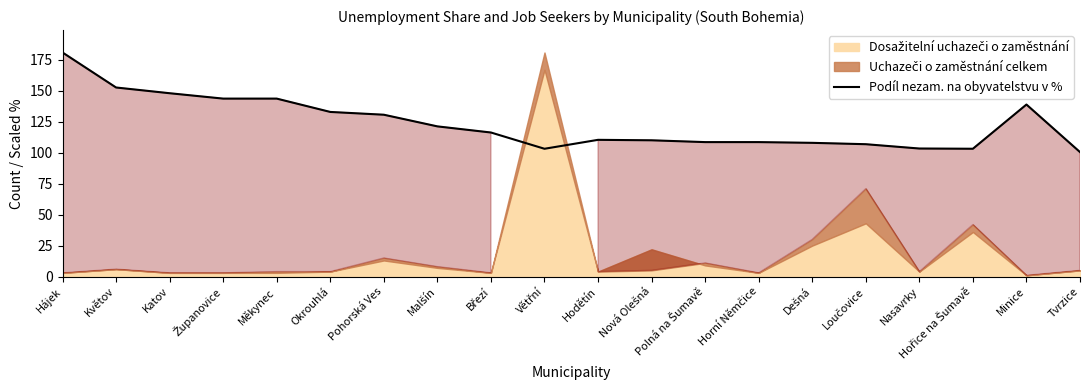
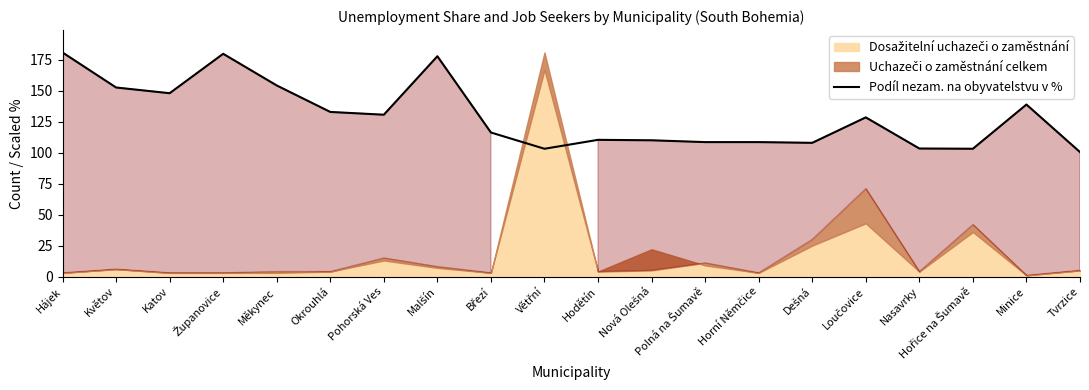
  {
    "Podíl nezam. na obyvatelstvu v %": {
      "Hájek": 181,
      "Květov": 153,
      "Katov": 148,
-     "Županovice": 144,
-     "Měkynec": 144,
+     "Županovice": 180,
+     "Měkynec": 154,
      "Okrouhlá": 133,
      "Pohorská Ves": 131,
-     "Malšín": 121,
+     "Malšín": 178,
      "Březí": 116,
      "Větřní": 103,
      "Hodětín": 110,
      "Nová Olešná": 110,
      "Polná na Šumavě": 109,
      "Horní Němčice": 109,
      "Dešná": 108,
-     "Loučovice": 107,
+     "Loučovice": 129,
      "Nasavrky": 103,
      "Hořice na Šumavě": 103,
      "Minice": 139,
      "Tvrzice": 101
    },
    "Dosažitelní uchazeči o zaměstnání": {
      "Větřní": 167,
      "Dešná": 25,
      "Loučovice": 43,
      "Hořice na Šumavě": 36
    }
  }
